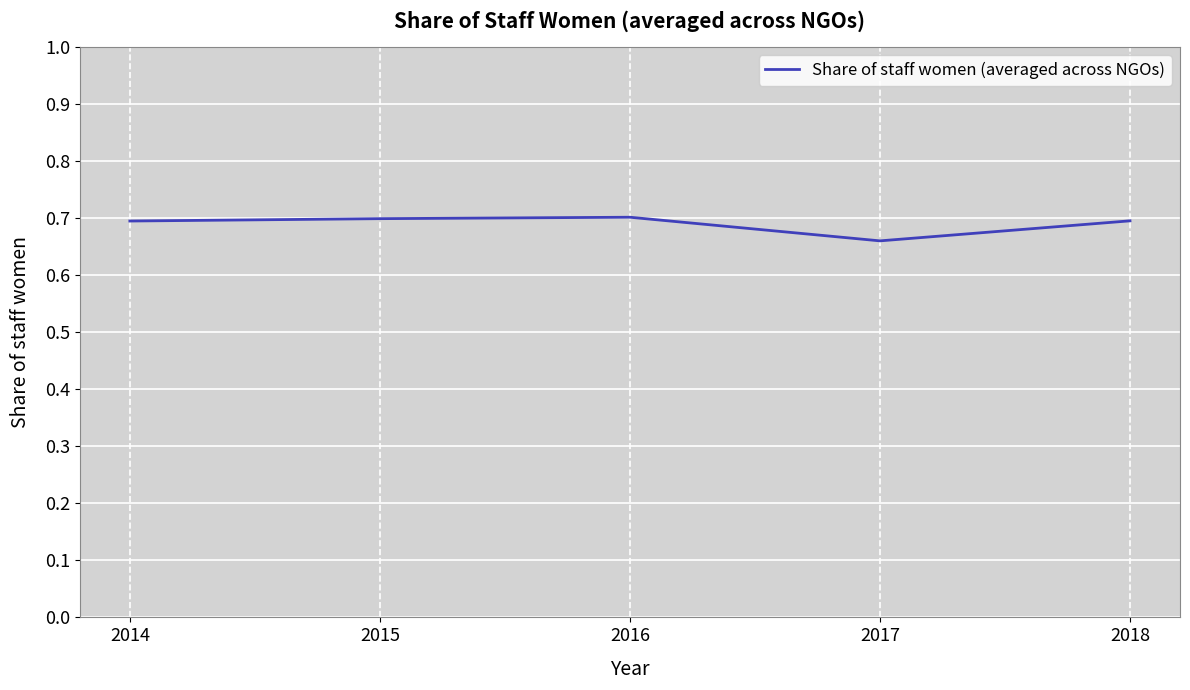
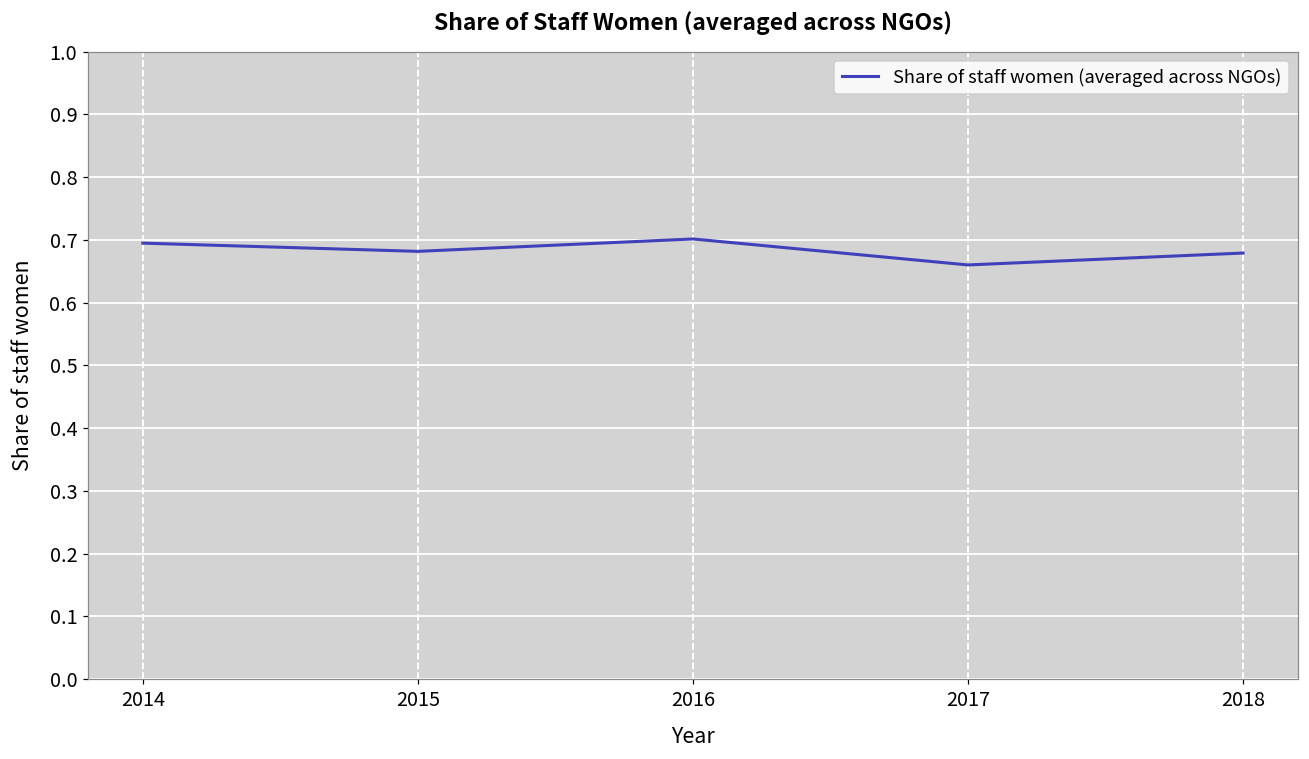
  {
    "2014": 0.69,
-   "2015": 0.70,
+   "2015": 0.68,
    "2016": 0.70,
    "2017": 0.66,
-   "2018": 0.70
+   "2018": 0.68
  }
